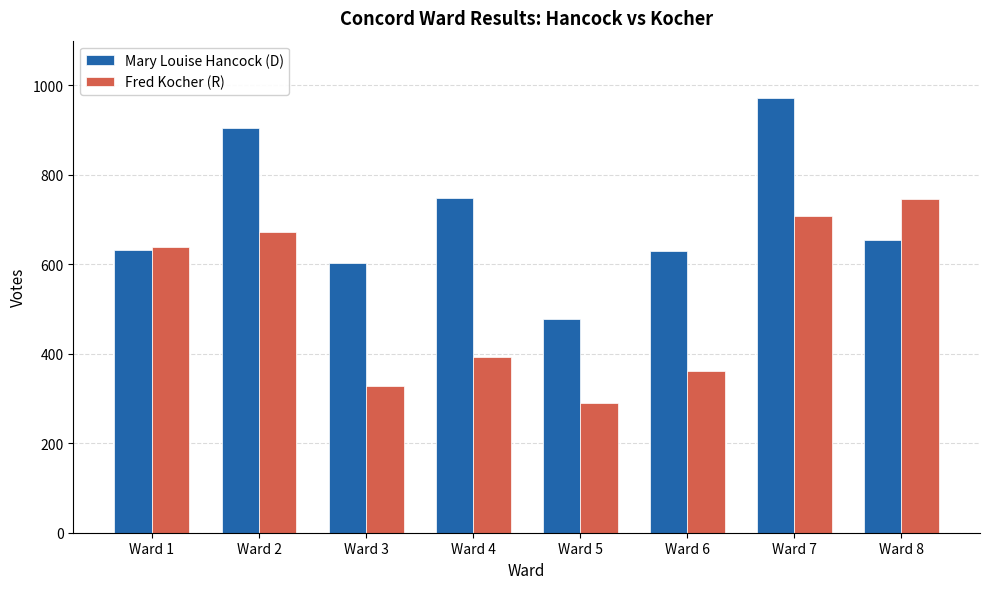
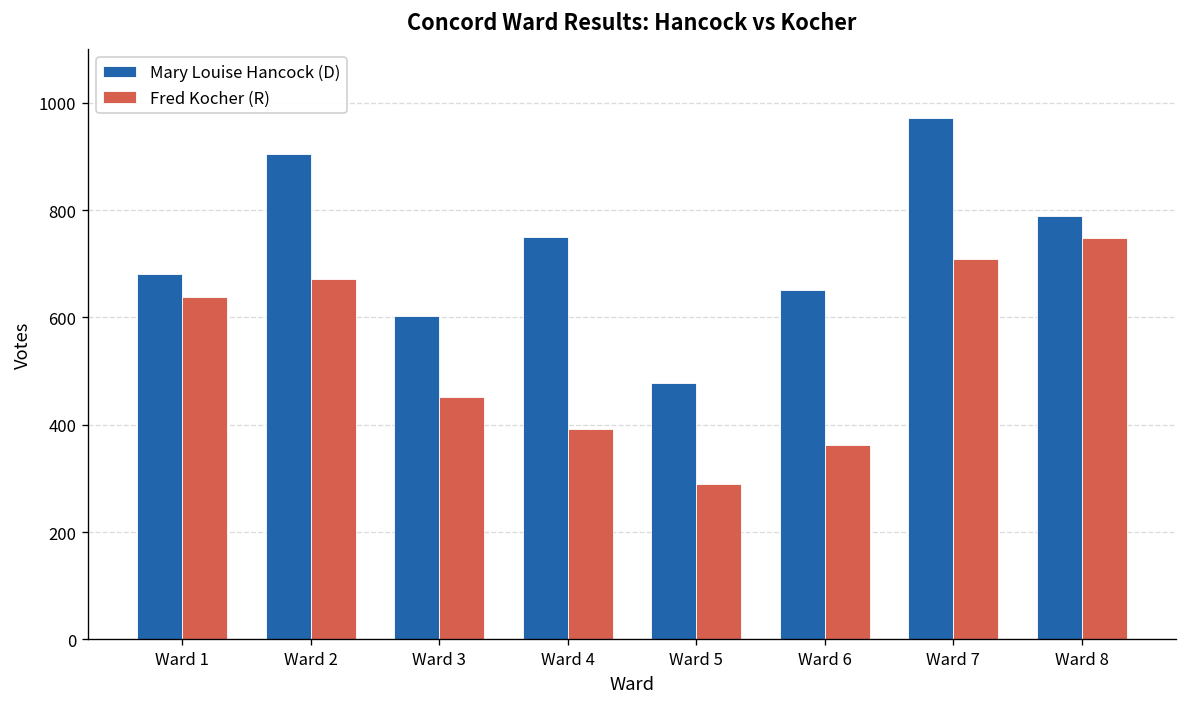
  {
    "Mary Louise Hancock (D)": {
-     "Ward 1": 630,
+     "Ward 1": 680,
      "Ward 2": 900,
      "Ward 3": 600,
      "Ward 4": 750,
      "Ward 5": 480,
-     "Ward 6": 630,
+     "Ward 6": 650,
      "Ward 7": 970,
-     "Ward 8": 650
+     "Ward 8": 790
    },
    "Fred Kocher (R)": {
      "Ward 1": 640,
      "Ward 2": 670,
-     "Ward 3": 330,
+     "Ward 3": 450,
      "Ward 4": 390,
      "Ward 5": 290,
      "Ward 6": 360,
      "Ward 7": 710,
      "Ward 8": 750
    }
  }
